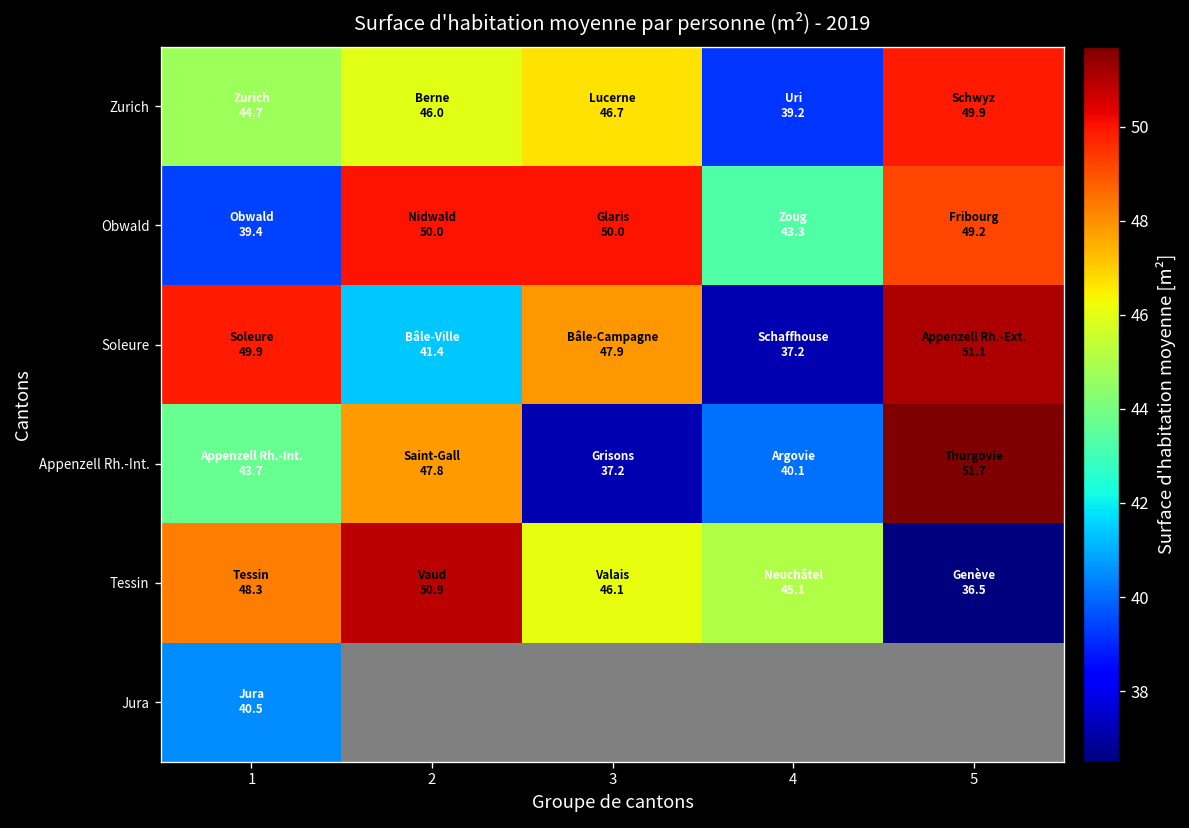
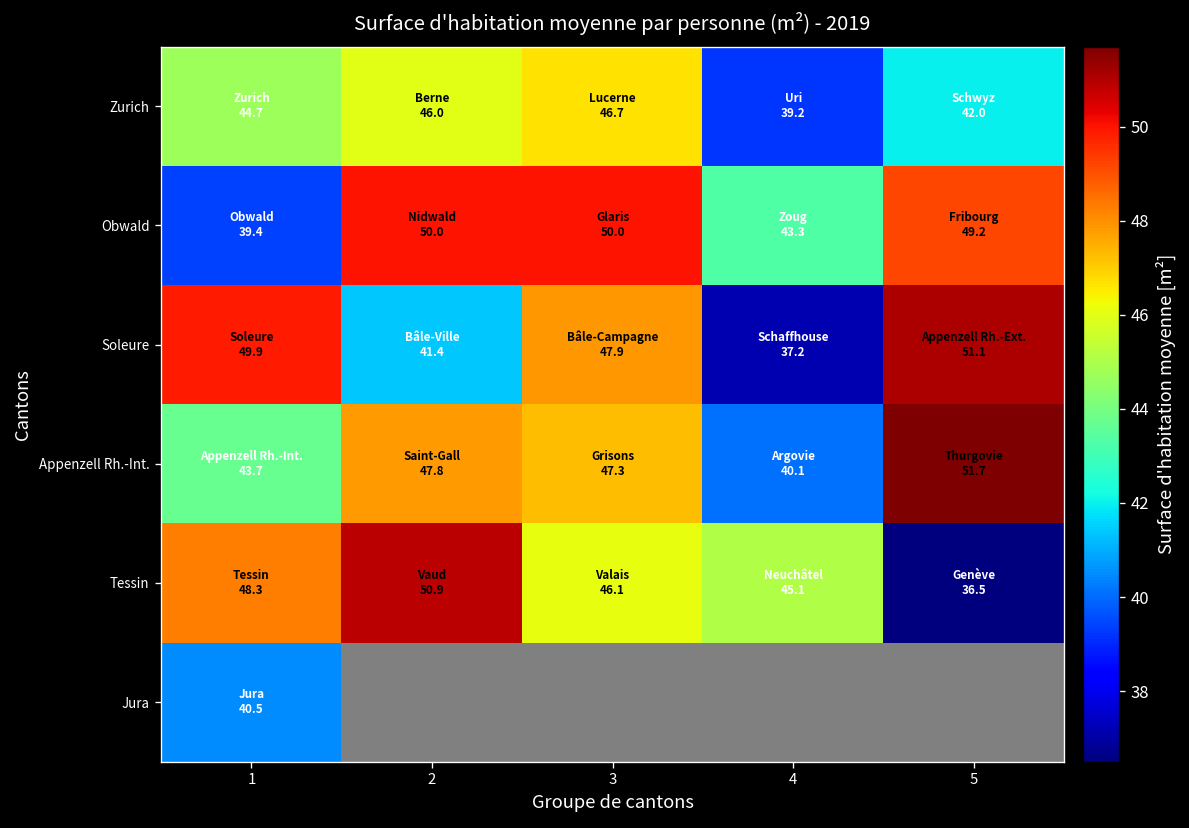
  {
    "Zurich": {
      "1": 44.7,
      "2": 46.0,
      "3": 46.7,
      "4": 39.2,
-     "5": 49.9
+     "5": 42.0
    },
    "Obwald": {
      "1": 39.4,
      "2": 50.0,
      "3": 50.0,
      "4": 43.3,
      "5": 49.2
    },
    "Soleure": {
      "1": 49.9,
      "2": 41.4,
      "3": 47.9,
      "4": 37.2,
      "5": 51.1
    },
    "Appenzell Rh.-Int.": {
      "1": 43.7,
      "2": 47.8,
-     "3": 37.2,
+     "3": 47.3,
      "4": 40.1,
      "5": 51.7
    },
    "Tessin": {
      "1": 48.3,
      "2": 50.9,
      "3": 46.1,
      "4": 45.1,
      "5": 36.5
    },
    "Jura": {
      "1": 40.5
    }
  }
